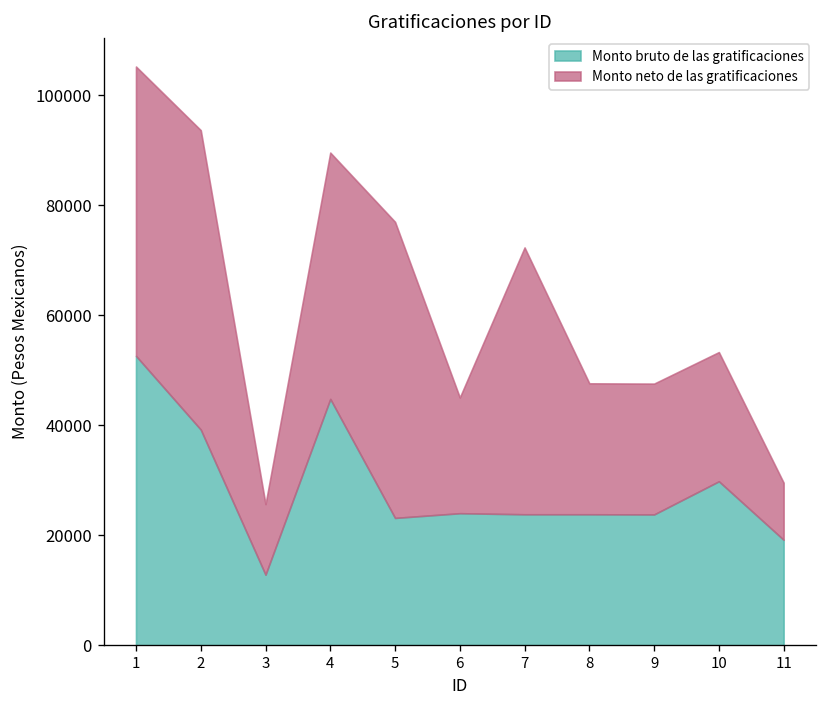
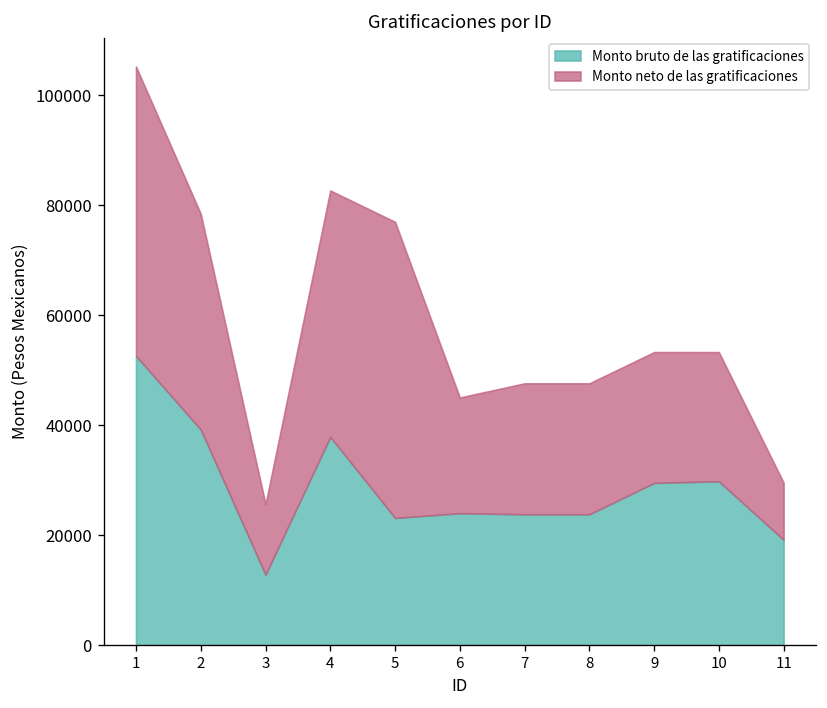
  {
    "Monto bruto de las gratificaciones": {
      "1": 53000,
      "2": 39000,
      "3": 13000,
-     "4": 45000,
+     "4": 38000,
      "5": 23000,
      "6": 24000,
      "7": 24000,
      "8": 24000,
-     "9": 24000,
+     "9": 30000,
      "10": 30000,
      "11": 19000
    },
    "Monto neto de las gratificaciones": {
      "1": 53000,
-     "2": 54000,
+     "2": 39000,
      "3": 13000,
      "4": 45000,
      "5": 54000,
      "6": 21000,
-     "7": 49000,
+     "7": 24000,
      "8": 24000,
      "9": 24000,
      "10": 23000,
      "11": 10000
    }
  }
